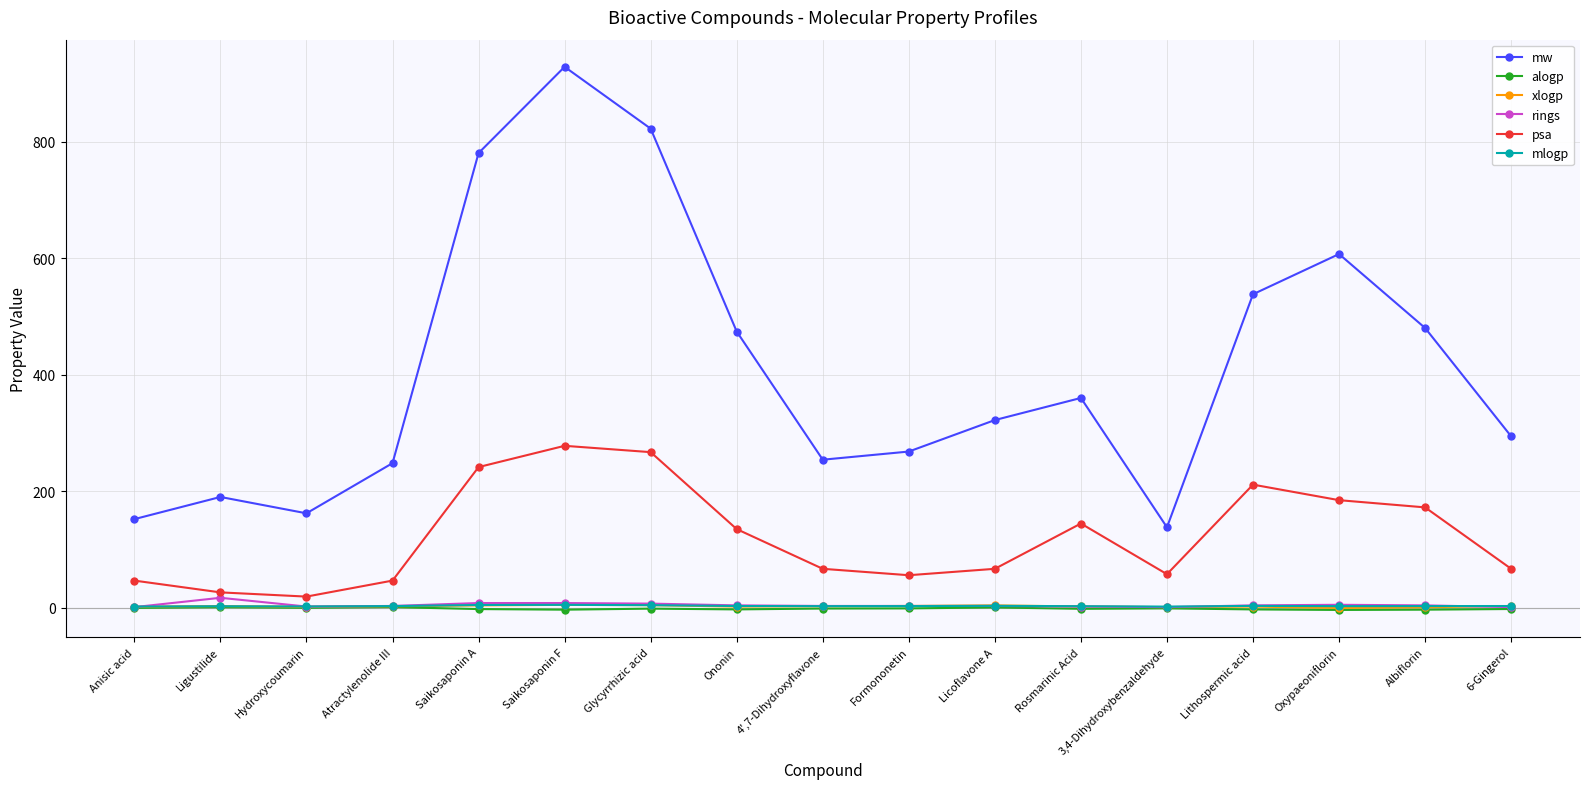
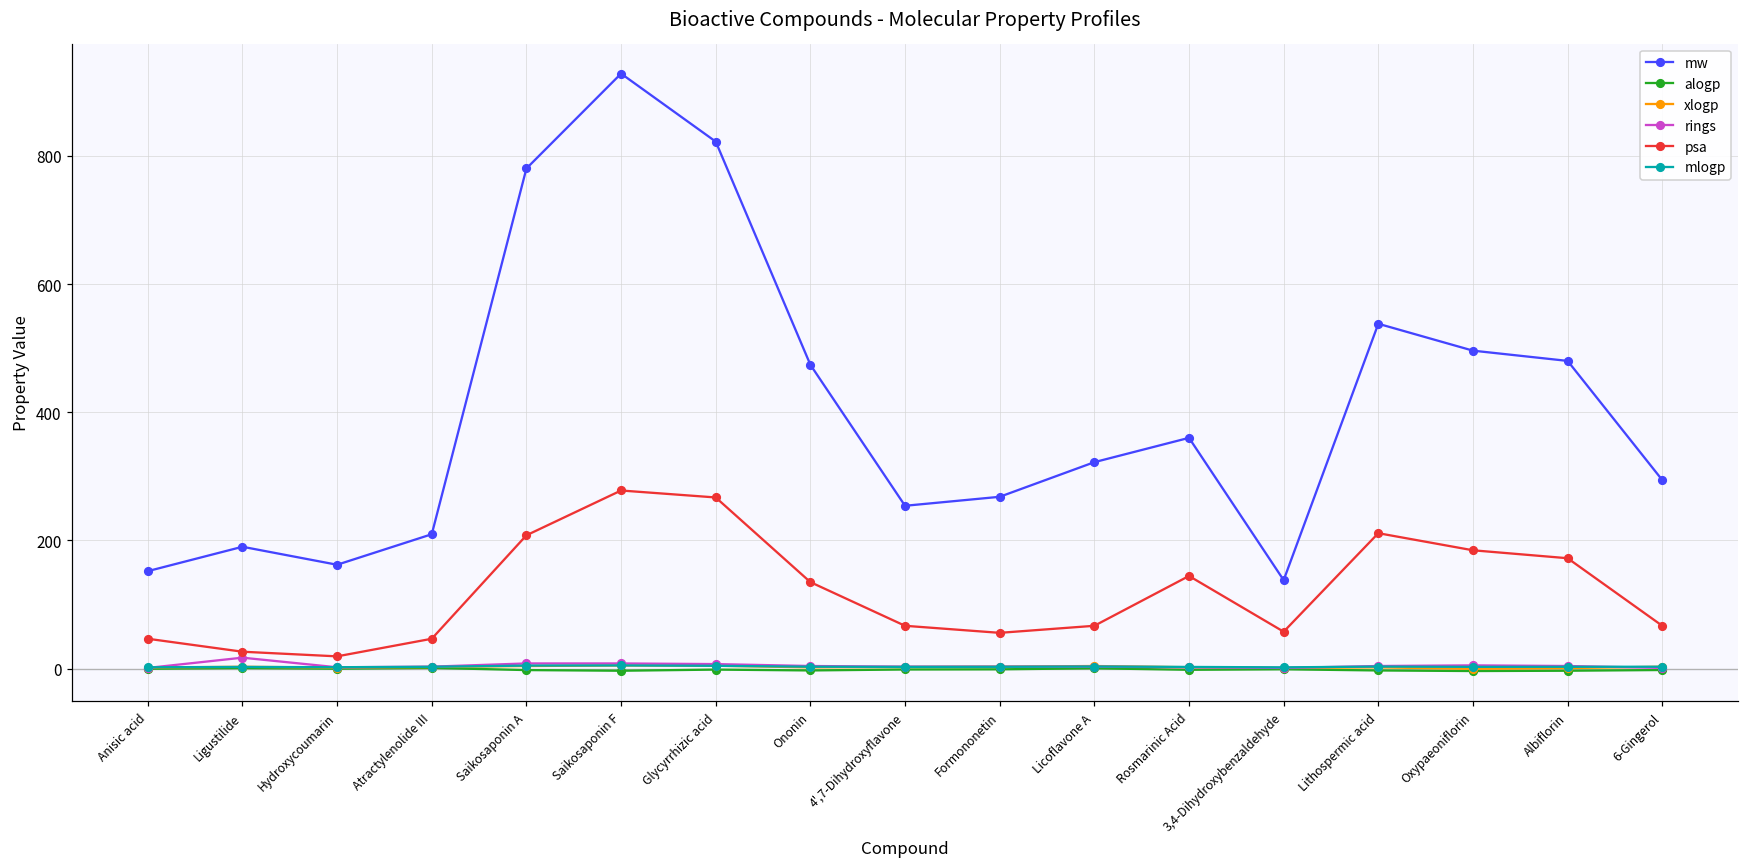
  {
    "mw": {
      "Anisic acid": 150,
      "Ligustilide": 190,
      "Hydroxycoumarin": 160,
-     "Atractylenolide III": 250,
+     "Atractylenolide III": 210,
      "Saikosaponin A": 780,
      "Saikosaponin F": 930,
      "Glycyrrhizic acid": 820,
      "Ononin": 470,
      "4',7-Dihydroxyflavone": 250,
      "Formononetin": 270,
      "Licoflavone A": 320,
      "Rosmarinic Acid": 360,
      "3,4-Dihydroxybenzaldehyde": 140,
      "Lithospermic acid": 540,
-     "Oxypaeoniflorin": 610,
+     "Oxypaeoniflorin": 500,
      "Albiflorin": 480,
      "6-Gingerol": 290
    },
    "alogp": {
      "Saikosaponin A": 0,
      "Saikosaponin F": 0,
      "Glycyrrhizic acid": 0,
      "Ononin": 0,
      "Lithospermic acid": 0
    },
    "rings": {
      "Ligustilide": 20
    },
    "psa": {
      "Anisic acid": 50,
      "Ligustilide": 30,
      "Hydroxycoumarin": 20,
      "Atractylenolide III": 50,
-     "Saikosaponin A": 240,
+     "Saikosaponin A": 210,
      "Saikosaponin F": 280,
      "Glycyrrhizic acid": 270,
      "Ononin": 130,
      "4',7-Dihydroxyflavone": 70,
      "Formononetin": 60,
      "Licoflavone A": 70,
      "Rosmarinic Acid": 140,
      "3,4-Dihydroxybenzaldehyde": 60,
      "Lithospermic acid": 210,
      "Oxypaeoniflorin": 180,
      "Albiflorin": 170,
      "6-Gingerol": 70
    }
  }
